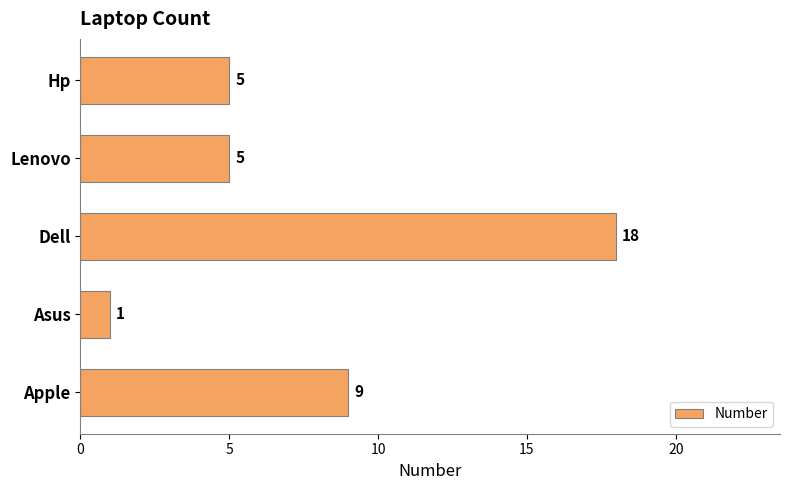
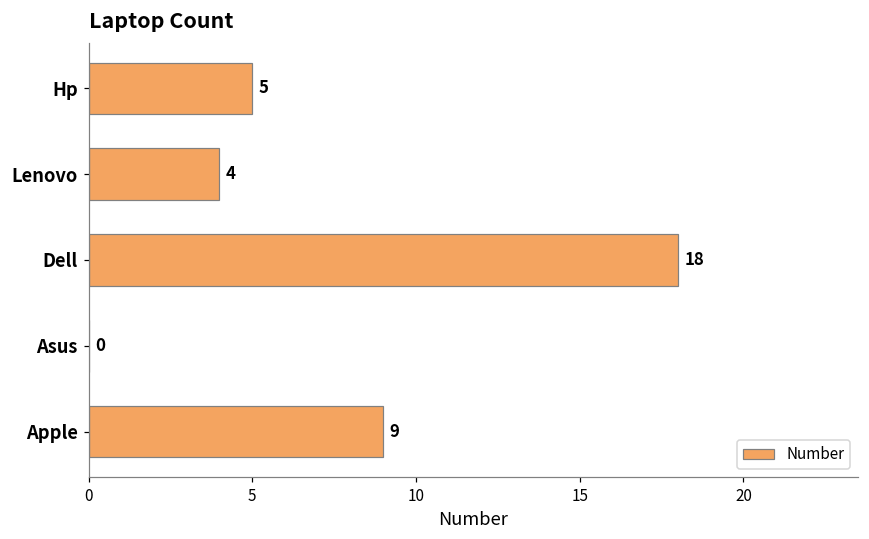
  {
    "Hp": 5,
-   "Lenovo": 5,
+   "Lenovo": 4,
    "Dell": 18,
-   "Asus": 1,
+   "Asus": 0,
    "Apple": 9
  }
